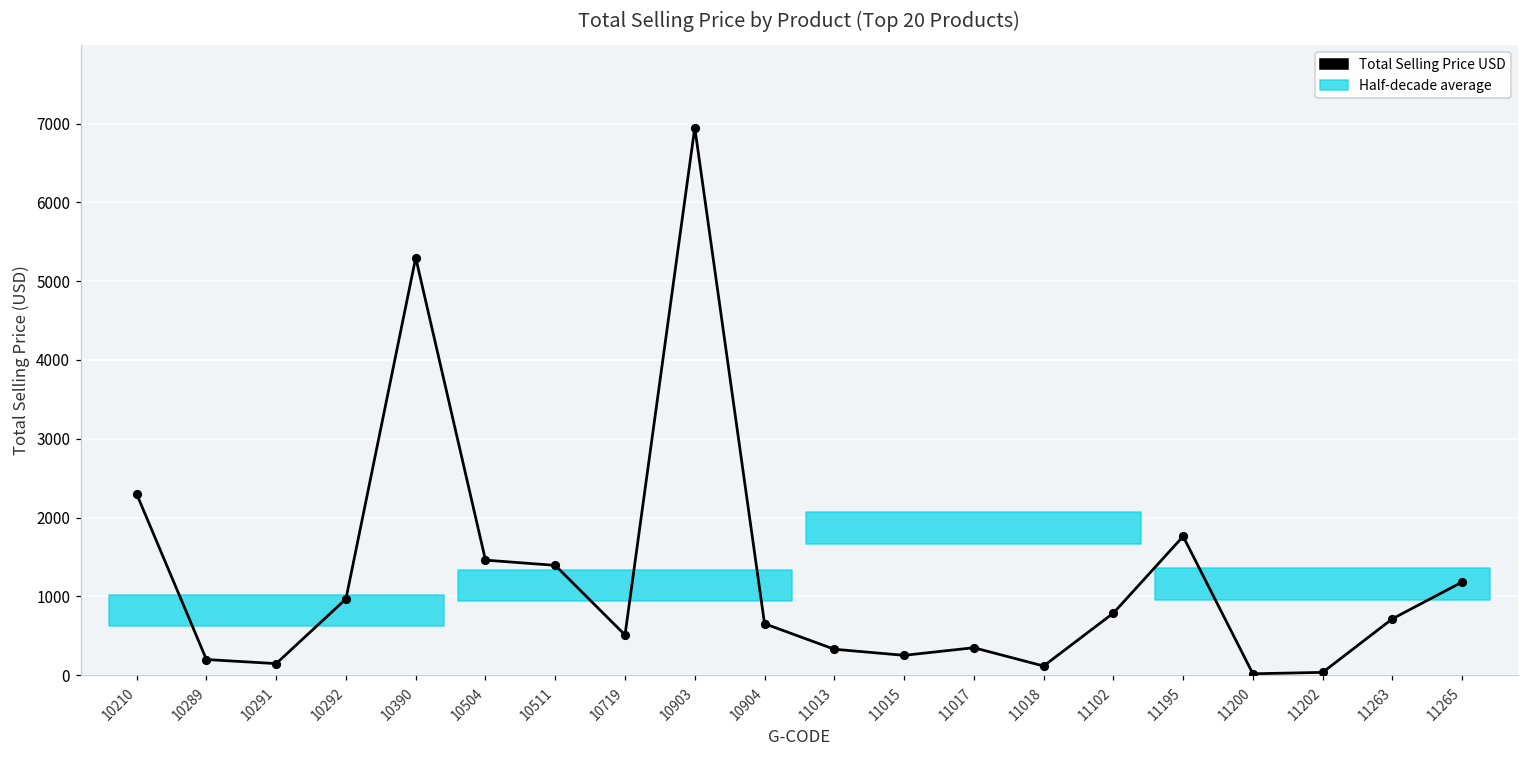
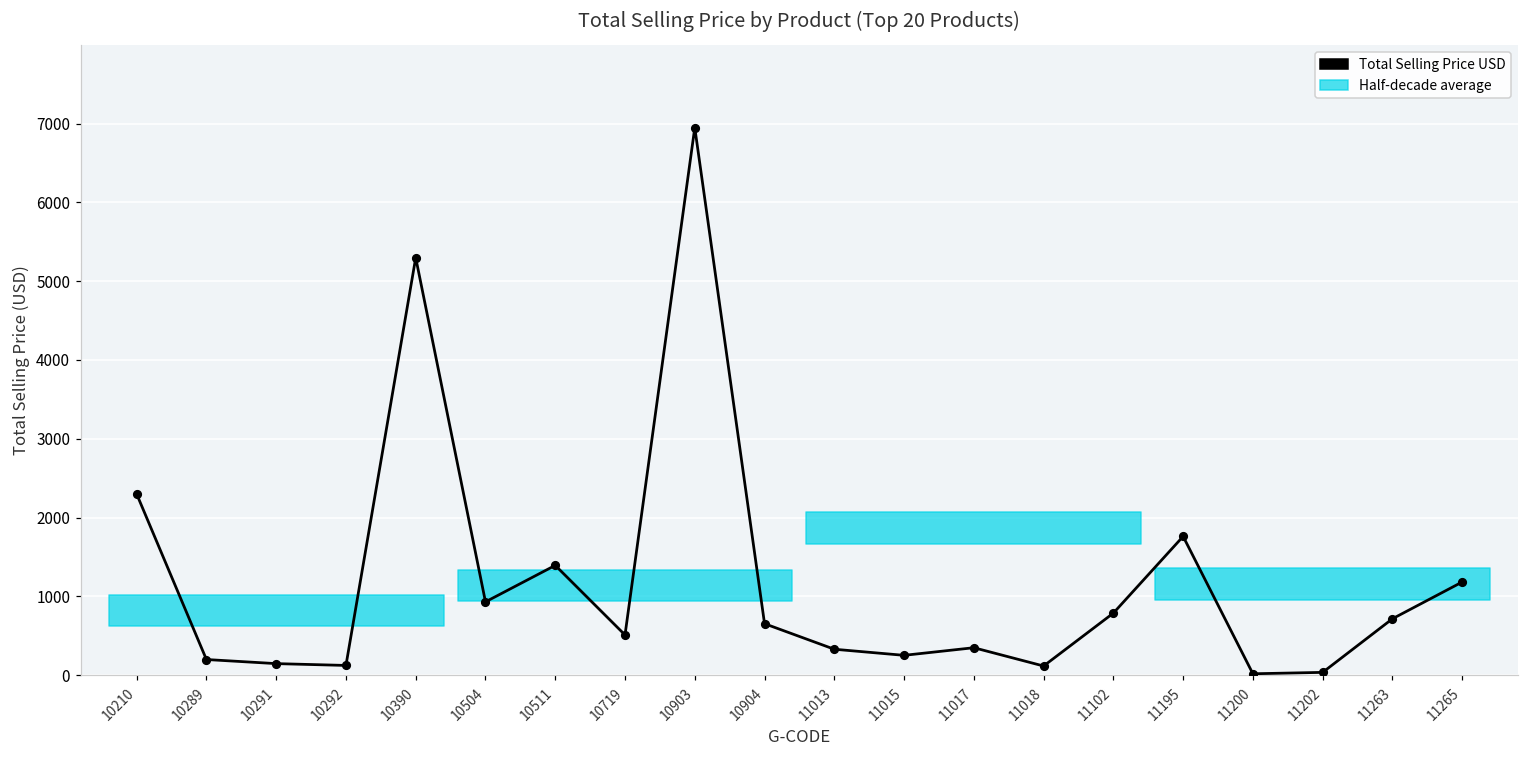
  {
    "Total Selling Price USD": {
      "10210": 2300,
      "10289": 200,
      "10291": 100,
-     "10292": 1000,
+     "10292": 100,
      "10390": 5300,
-     "10504": 1500,
+     "10504": 900,
      "10511": 1400,
      "10719": 500,
      "10903": 6900,
      "10904": 700,
      "11013": 300,
      "11015": 300,
      "11017": 300,
      "11018": 100,
      "11102": 800,
      "11195": 1800,
      "11200": 0,
      "11202": 0,
      "11263": 700,
      "11265": 1200
    }
  }
